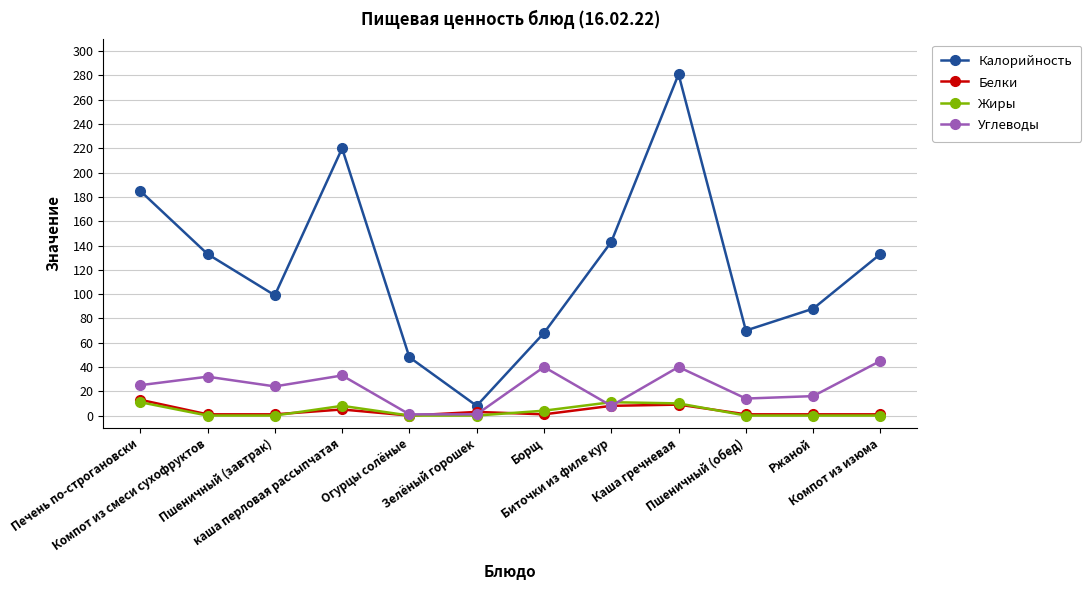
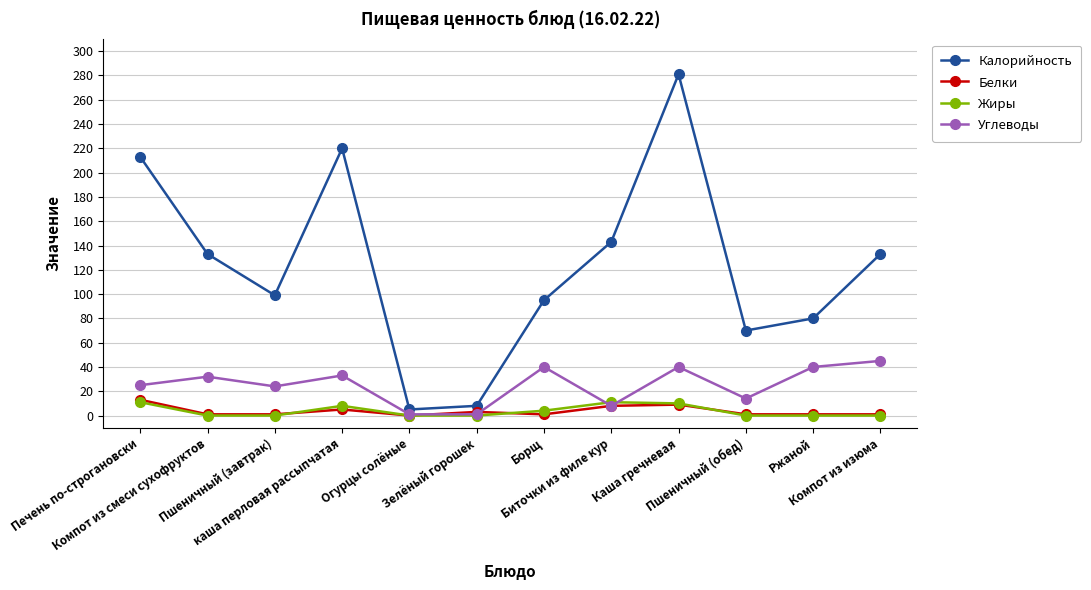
  {
    "Калорийность": {
-     "Печень по-строгановски": 185,
+     "Печень по-строгановски": 213,
      "Компот из смеси сухофруктов": 133,
      "Пшеничный (завтрак)": 99,
      "каша перловая рассыпчатая": 220,
-     "Огурцы солёные": 48,
+     "Огурцы солёные": 5,
      "Зелёный горошек": 8,
-     "Борщ": 68,
+     "Борщ": 95,
      "Биточки из филе кур": 143,
      "Каша гречневая": 281,
      "Пшеничный (обед)": 70,
-     "Ржаной": 88,
+     "Ржаной": 80,
      "Компот из изюма": 133
    },
    "Белки": {
      "каша перловая рассыпчатая": 5,
      "Борщ": 1
    },
    "Жиры": {
      "каша перловая рассыпчатая": 8,
      "Борщ": 4,
      "Биточки из филе кур": 11
    },
    "Углеводы": {
      "Печень по-строгановски": 25,
      "Компот из смеси сухофруктов": 32,
      "Пшеничный (завтрак)": 24,
      "каша перловая рассыпчатая": 33,
      "Борщ": 40,
      "Каша гречневая": 40,
      "Пшеничный (обед)": 14,
-     "Ржаной": 16,
+     "Ржаной": 40,
      "Компот из изюма": 45
    }
  }
